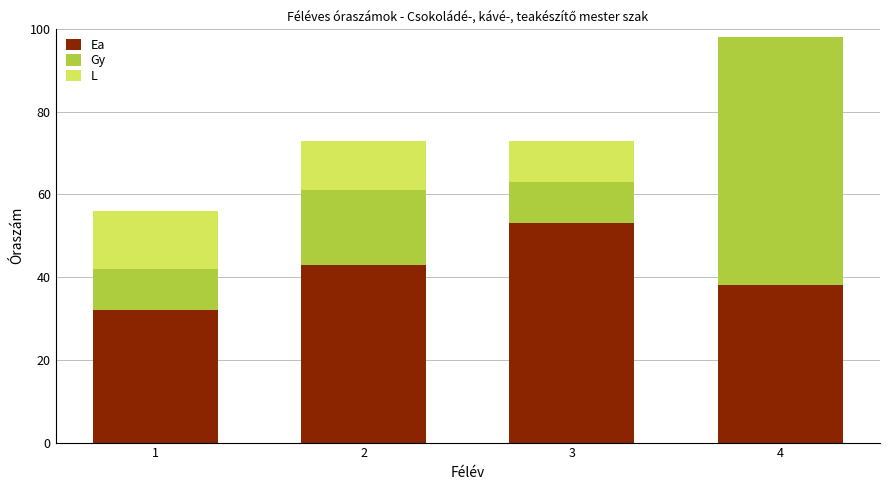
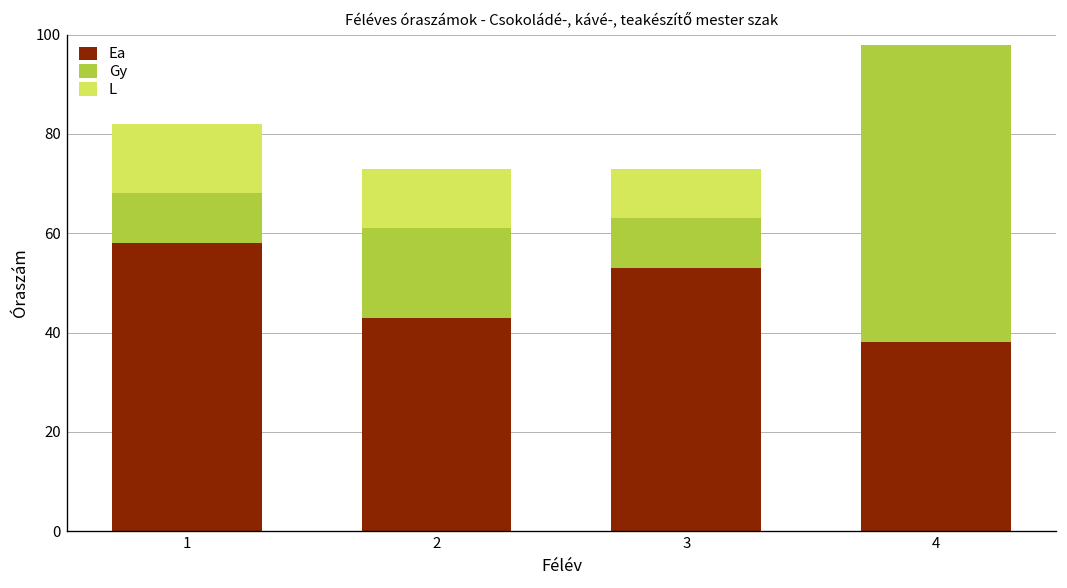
  {
    "Ea": {
-     "1": 32,
+     "1": 58,
      "2": 43,
      "3": 53,
      "4": 38
    }
  }
